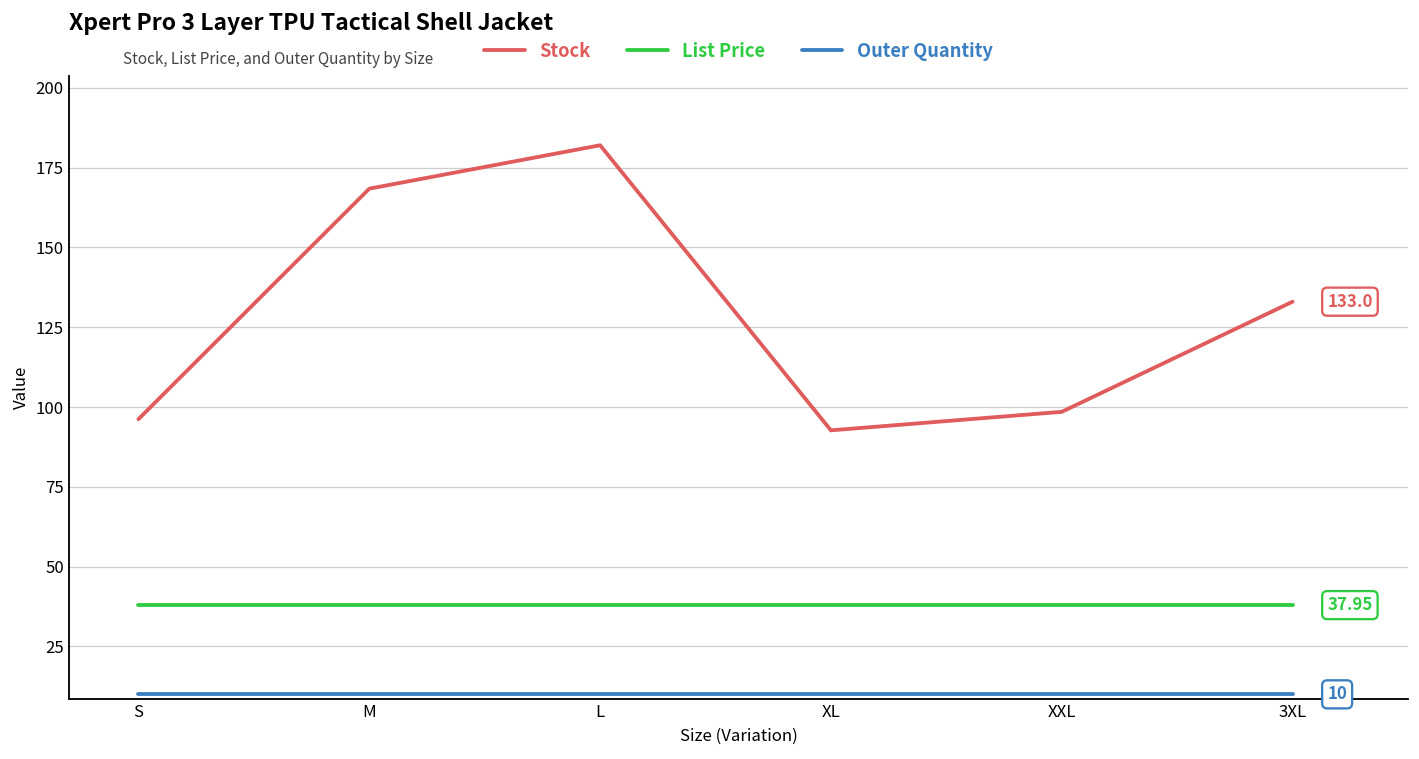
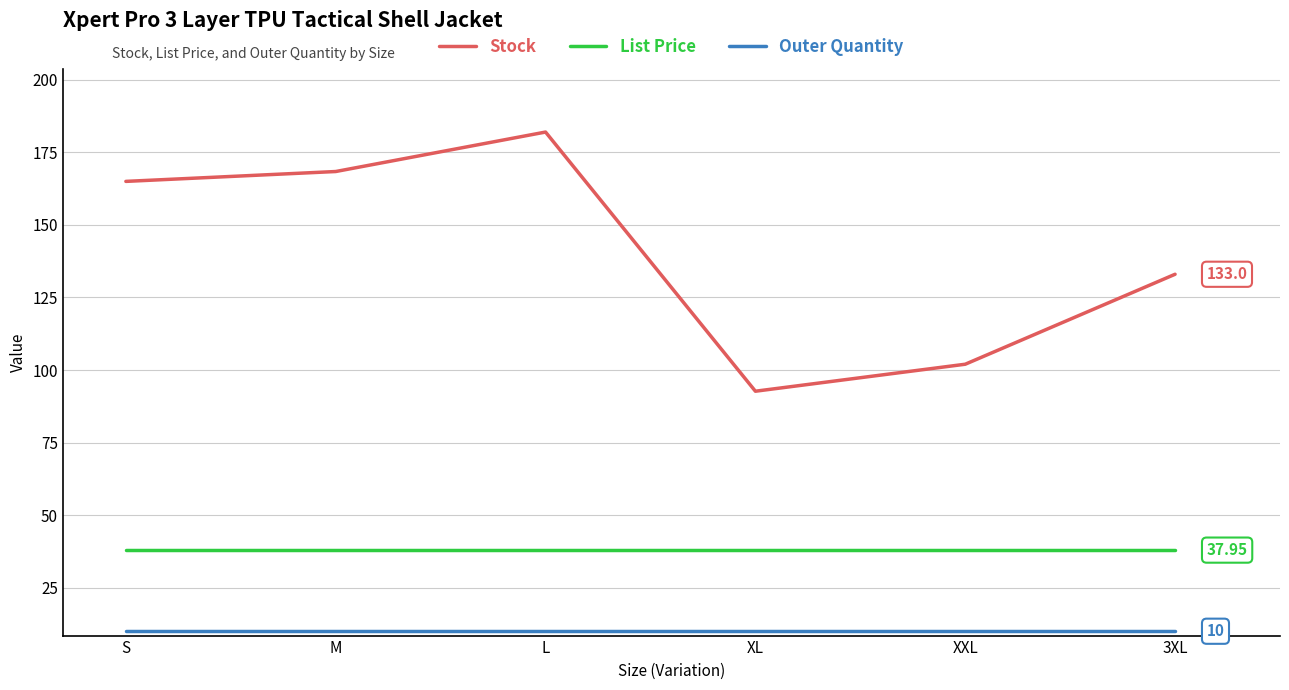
  {
    "Stock": {
-     "S": 96,
+     "S": 165,
      "M": 168,
      "L": 182,
      "XL": 93,
-     "XXL": 99,
+     "XXL": 102,
      "3XL": 133
    },
    "List Price": {
      "S": 38,
      "M": 38,
      "L": 38,
      "XL": 38,
      "XXL": 38,
      "3XL": 38
    },
    "Outer Quantity": {
      "S": 10,
      "M": 10,
      "L": 10,
      "XL": 10,
      "XXL": 10,
      "3XL": 10
    }
  }
